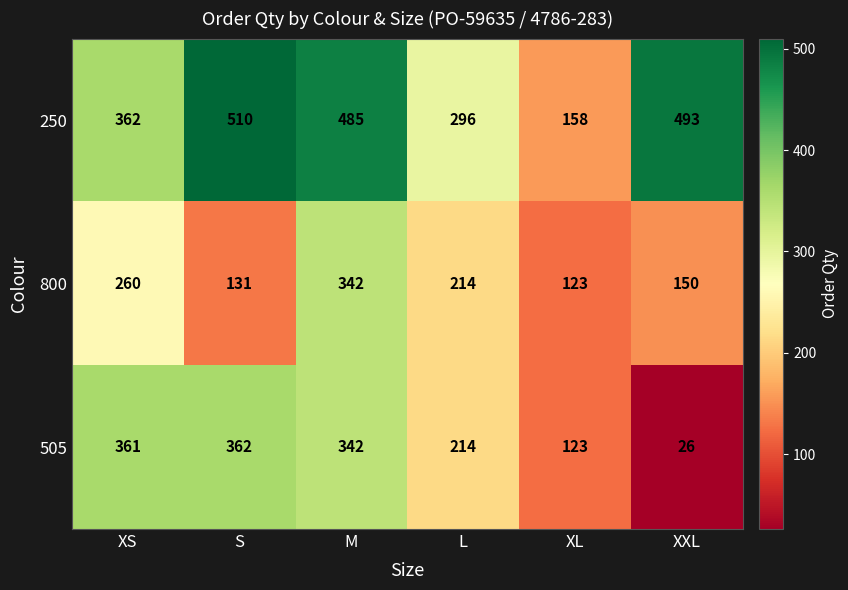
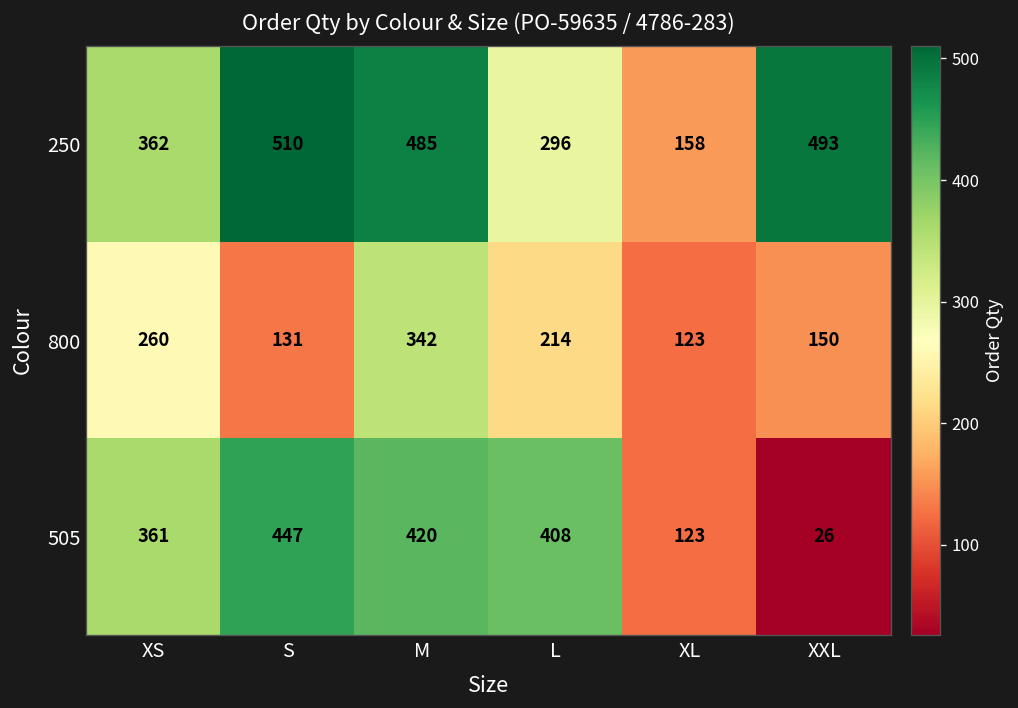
  {
    "250": {
      "XS": 362,
      "S": 510,
      "M": 485,
      "L": 296,
      "XL": 158,
      "XXL": 493
    },
    "800": {
      "XS": 260,
      "S": 131,
      "M": 342,
      "L": 214,
      "XL": 123,
      "XXL": 150
    },
    "505": {
      "XS": 361,
-     "S": 362,
-     "M": 342,
-     "L": 214,
+     "S": 447,
+     "M": 420,
+     "L": 408,
      "XL": 123,
      "XXL": 26
    }
  }
